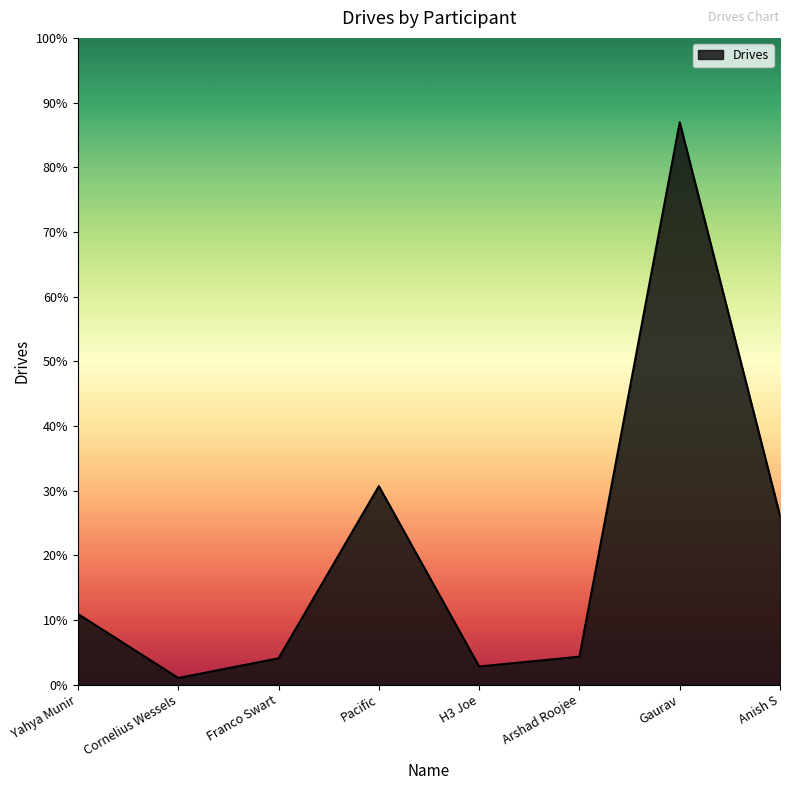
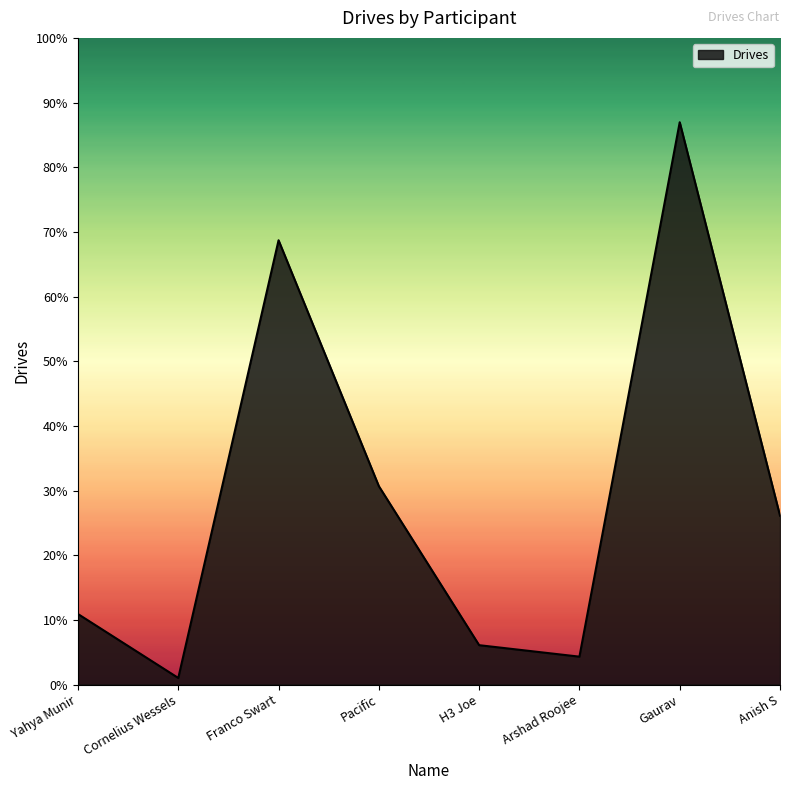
  {
    "Yahya Munir": "11%",
    "Cornelius Wessels": "1%",
-   "Franco Swart": "4%",
+   "Franco Swart": "69%",
    "Pacific": "31%",
-   "H3 Joe": "3%",
+   "H3 Joe": "6%",
    "Arshad Roojee": "4%",
    "Gaurav": "87%",
    "Anish S": "26%"
  }
